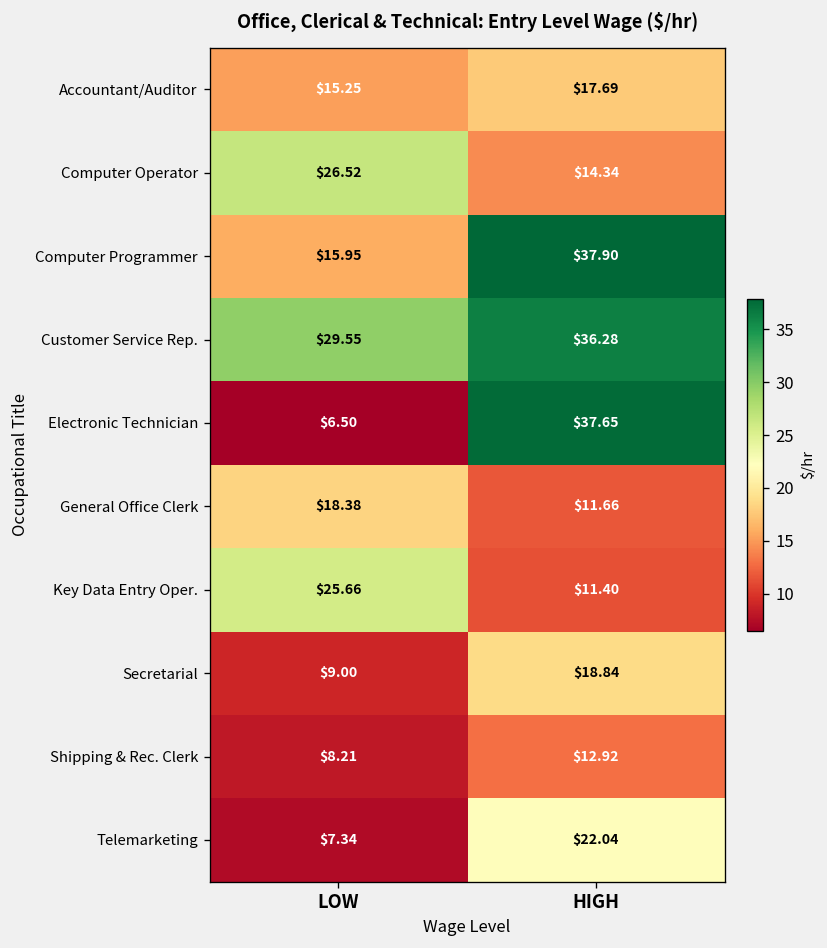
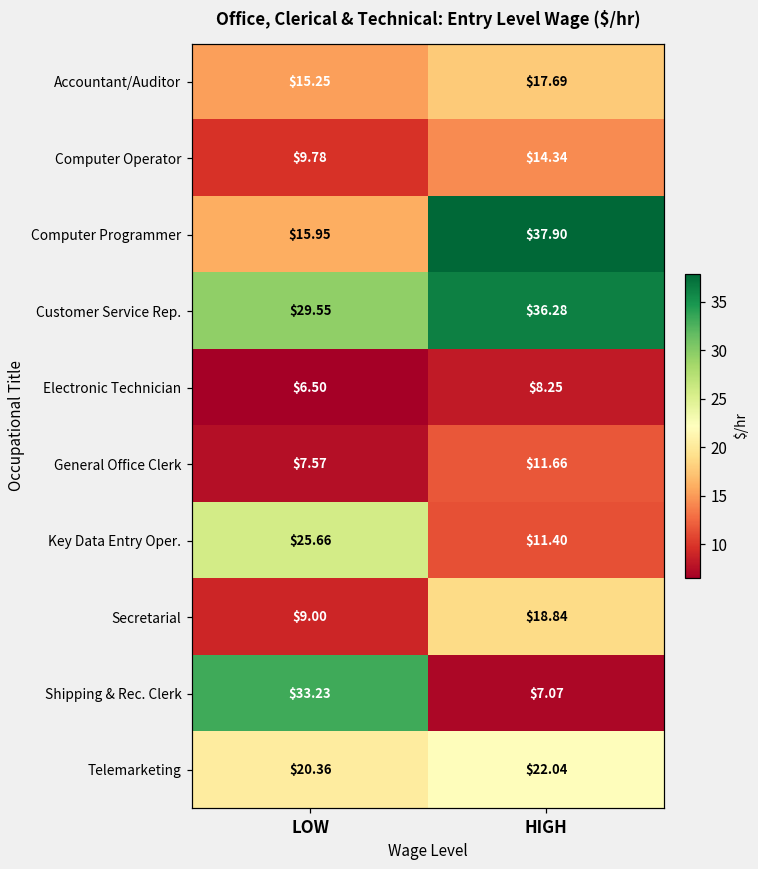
  {
    "Accountant/Auditor": {
      "LOW": "$15.25",
      "HIGH": "$17.69"
    },
    "Computer Operator": {
-     "LOW": "$26.52",
+     "LOW": "$9.78",
      "HIGH": "$14.34"
    },
    "Computer Programmer": {
      "LOW": "$15.95",
      "HIGH": "$37.90"
    },
    "Customer Service Rep.": {
      "LOW": "$29.55",
      "HIGH": "$36.28"
    },
    "Electronic Technician": {
      "LOW": "$6.50",
-     "HIGH": "$37.65"
+     "HIGH": "$8.25"
    },
    "General Office Clerk": {
-     "LOW": "$18.38",
+     "LOW": "$7.57",
      "HIGH": "$11.66"
    },
    "Key Data Entry Oper.": {
      "LOW": "$25.66",
      "HIGH": "$11.40"
    },
    "Secretarial": {
      "LOW": "$9.00",
      "HIGH": "$18.84"
    },
    "Shipping & Rec. Clerk": {
-     "LOW": "$8.21",
-     "HIGH": "$12.92"
+     "LOW": "$33.23",
+     "HIGH": "$7.07"
    },
    "Telemarketing": {
-     "LOW": "$7.34",
+     "LOW": "$20.36",
      "HIGH": "$22.04"
    }
  }
